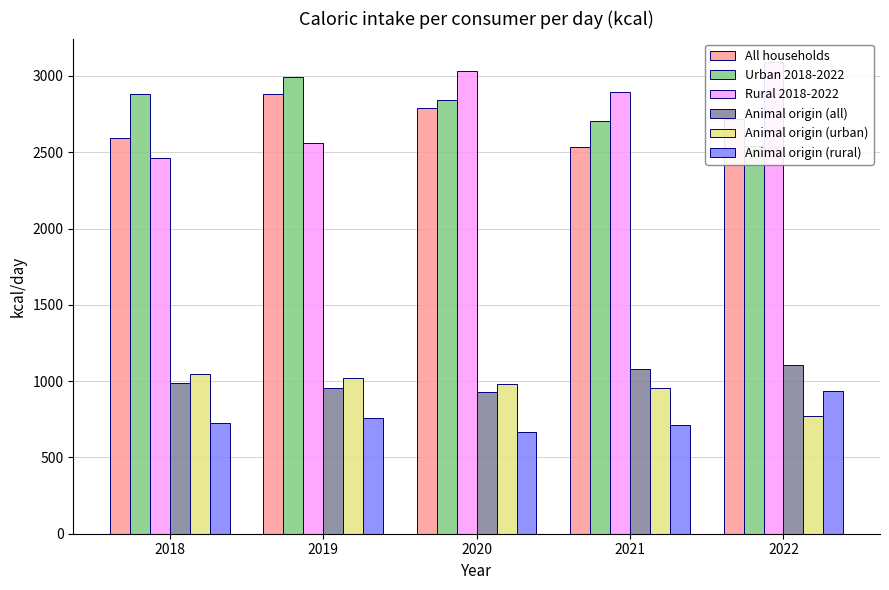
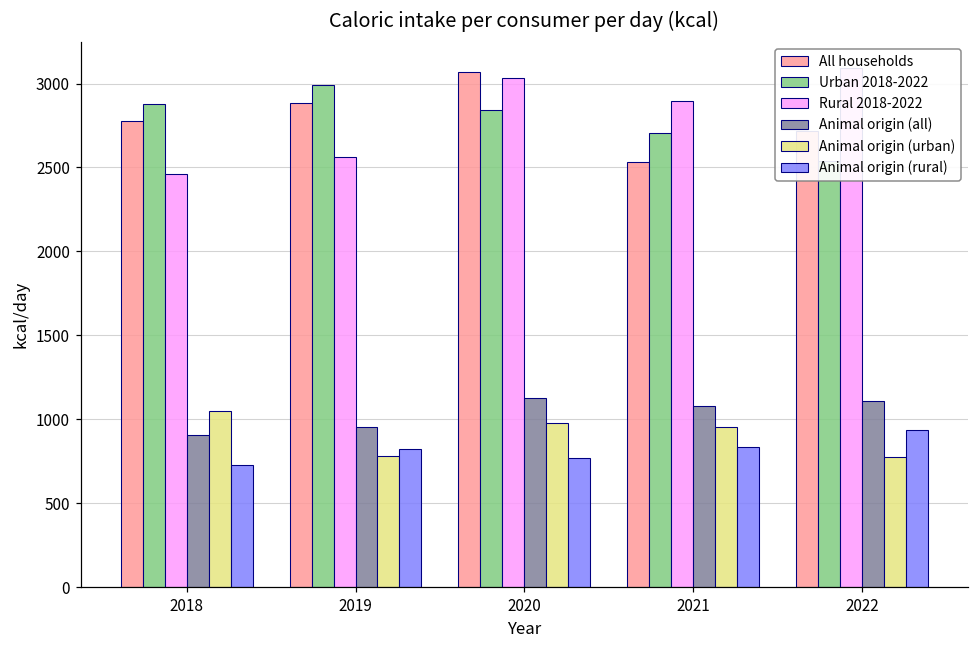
  {
    "All households": {
-     "2018": 2590,
+     "2018": 2780,
      "2019": 2880,
-     "2020": 2790,
+     "2020": 3070,
      "2021": 2530
    },
    "Urban 2018-2022": {
      "2018": 2880,
      "2019": 2990,
      "2020": 2840,
      "2021": 2700
    },
    "Rural 2018-2022": {
      "2018": 2460,
      "2019": 2560,
      "2020": 3040,
      "2021": 2900
    },
    "Animal origin (all)": {
-     "2018": 980,
+     "2018": 910,
      "2019": 960,
-     "2020": 930,
+     "2020": 1130,
      "2021": 1080,
      "2022": 1110
    },
    "Animal origin (urban)": {
      "2018": 1050,
-     "2019": 1020,
+     "2019": 780,
      "2020": 980,
      "2021": 950,
      "2022": 770
    },
    "Animal origin (rural)": {
      "2018": 730,
-     "2019": 760,
-     "2020": 660,
-     "2021": 710,
+     "2019": 820,
+     "2020": 770,
+     "2021": 840,
      "2022": 940
    }
  }
